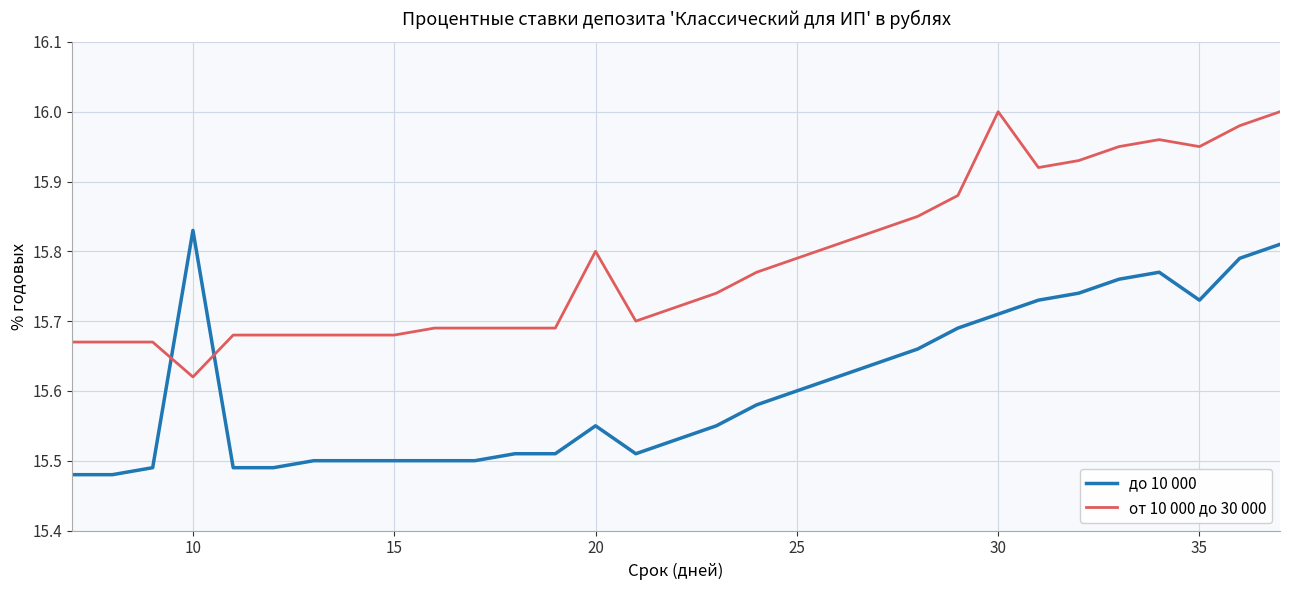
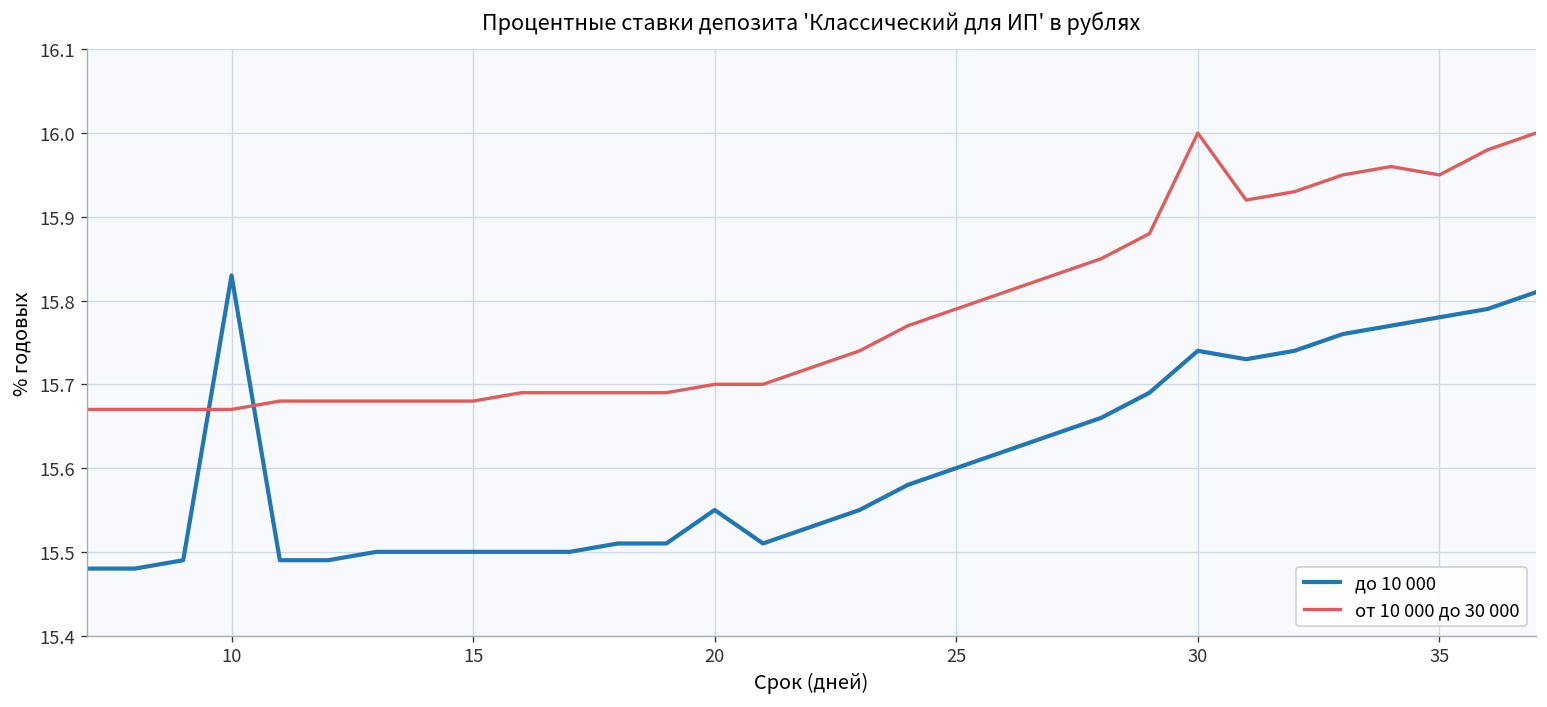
  {
    "до 10 000": {
      "10": 15.83,
      "15": 15.50,
      "20": 15.55,
      "25": 15.60,
-     "30": 15.71,
-     "35": 15.73
+     "30": 15.74,
+     "35": 15.78
    },
    "от 10 000 до 30 000": {
-     "10": 15.62,
+     "10": 15.67,
      "15": 15.68,
-     "20": 15.8,
+     "20": 15.7,
      "25": 15.79,
      "30": 16.00,
      "35": 15.95
    }
  }
